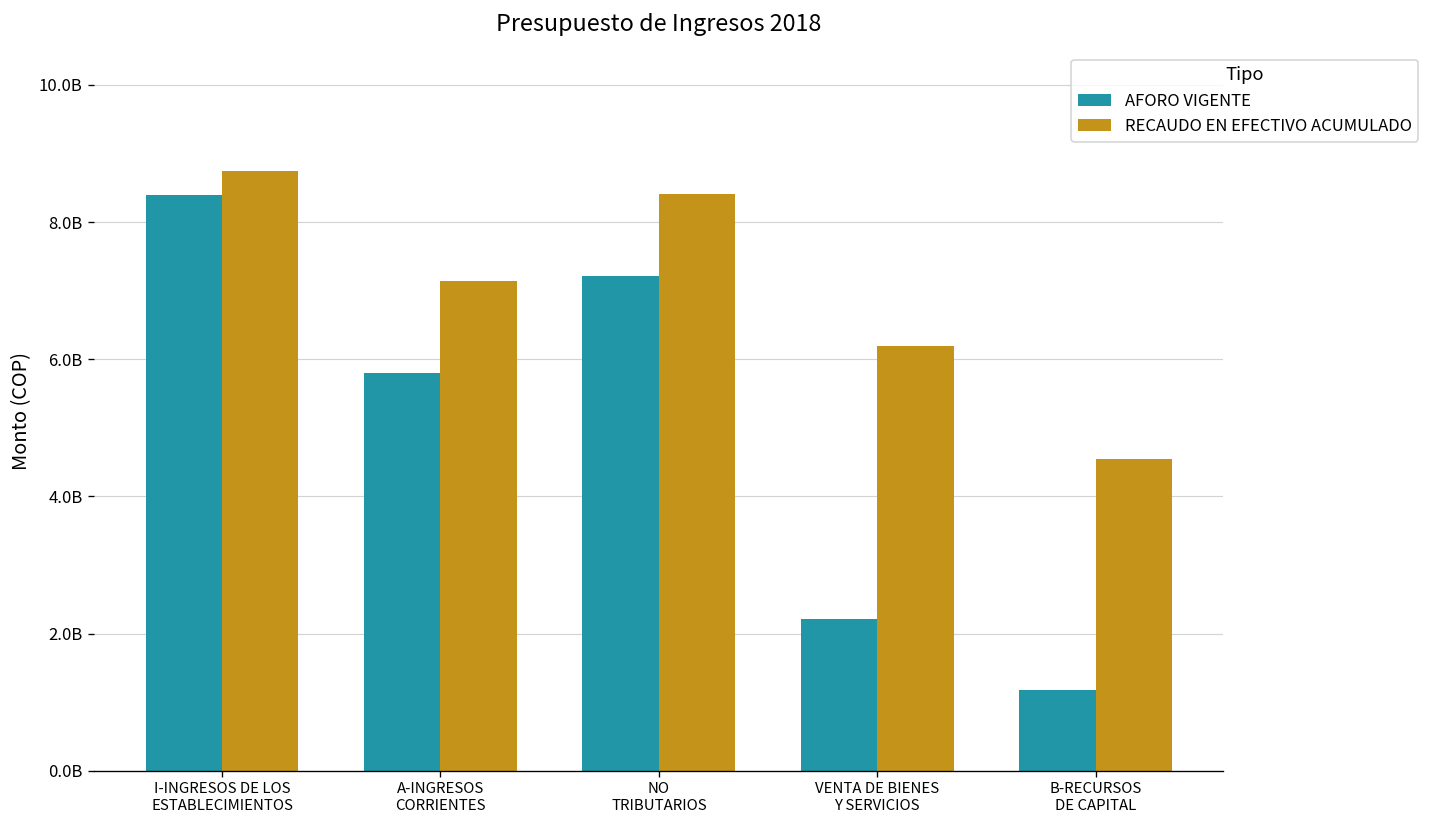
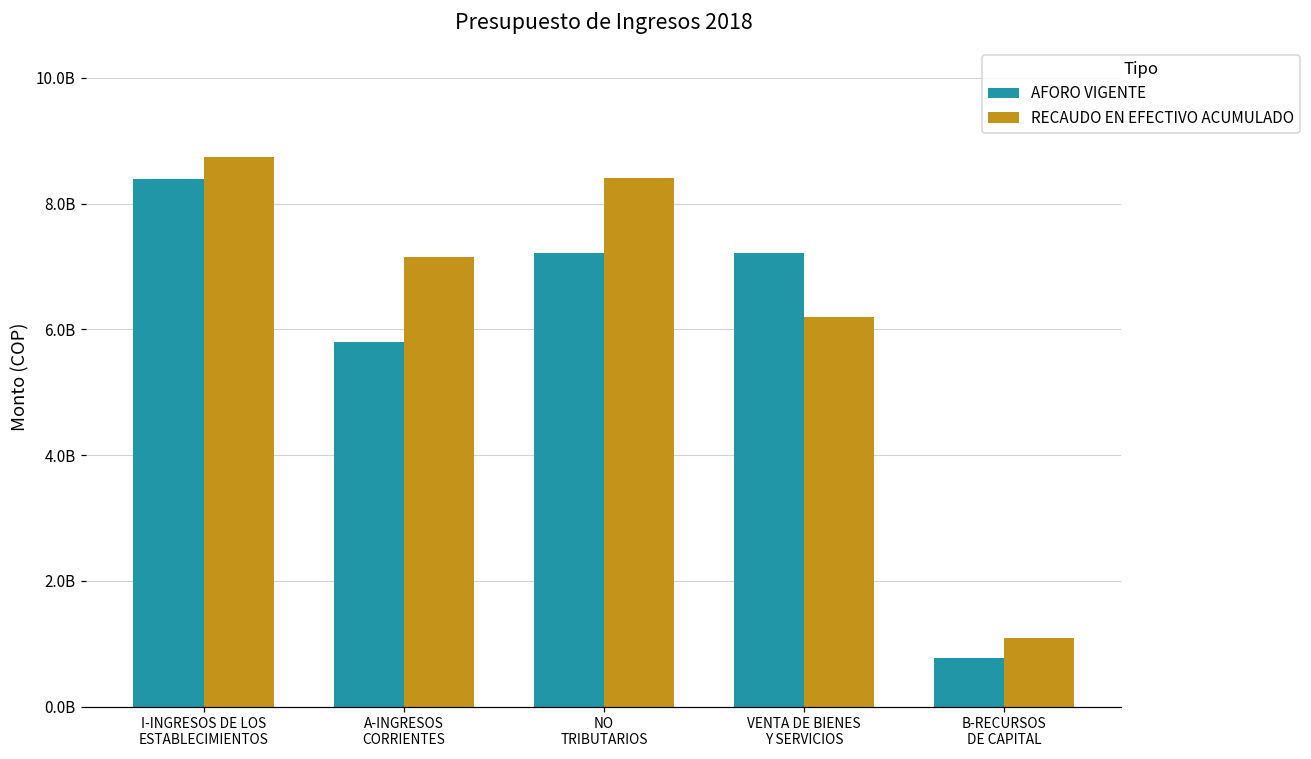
  {
    "AFORO VIGENTE": {
      "I-INGRESOS DE LOS ESTABLECIMIENTOS": 8400000000,
      "A-INGRESOS CORRIENTES": 5800000000,
      "NO TRIBUTARIOS": 7200000000,
-     "VENTA DE BIENES Y SERVICIOS": 2200000000,
-     "B-RECURSOS DE CAPITAL": 1200000000
+     "VENTA DE BIENES Y SERVICIOS": 7200000000,
+     "B-RECURSOS DE CAPITAL": 800000000
    },
    "RECAUDO EN EFECTIVO ACUMULADO": {
      "I-INGRESOS DE LOS ESTABLECIMIENTOS": 8700000000,
      "A-INGRESOS CORRIENTES": 7100000000,
      "NO TRIBUTARIOS": 8400000000,
      "VENTA DE BIENES Y SERVICIOS": 6200000000,
-     "B-RECURSOS DE CAPITAL": 4600000000
+     "B-RECURSOS DE CAPITAL": 1100000000
    }
  }
